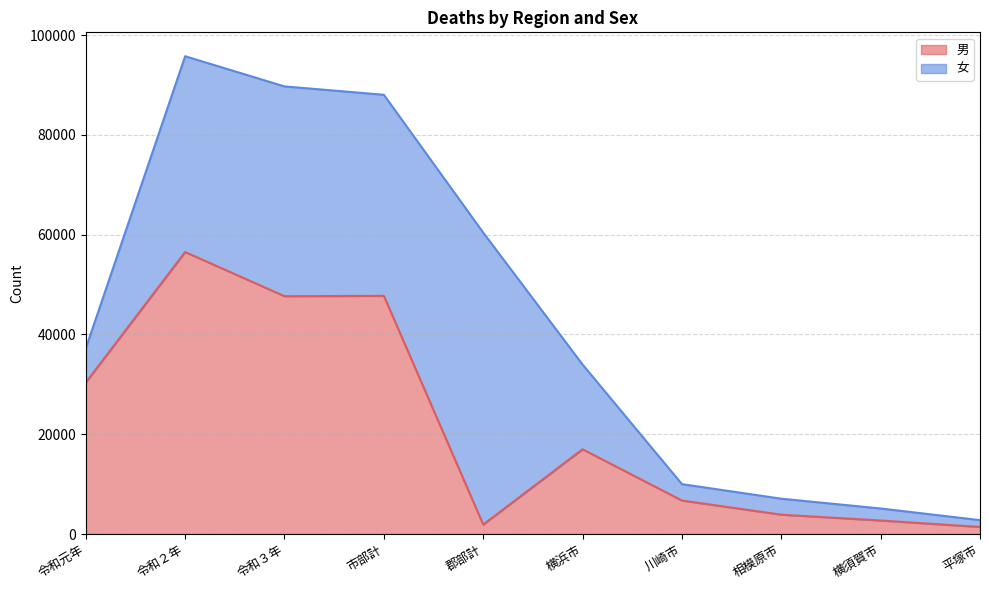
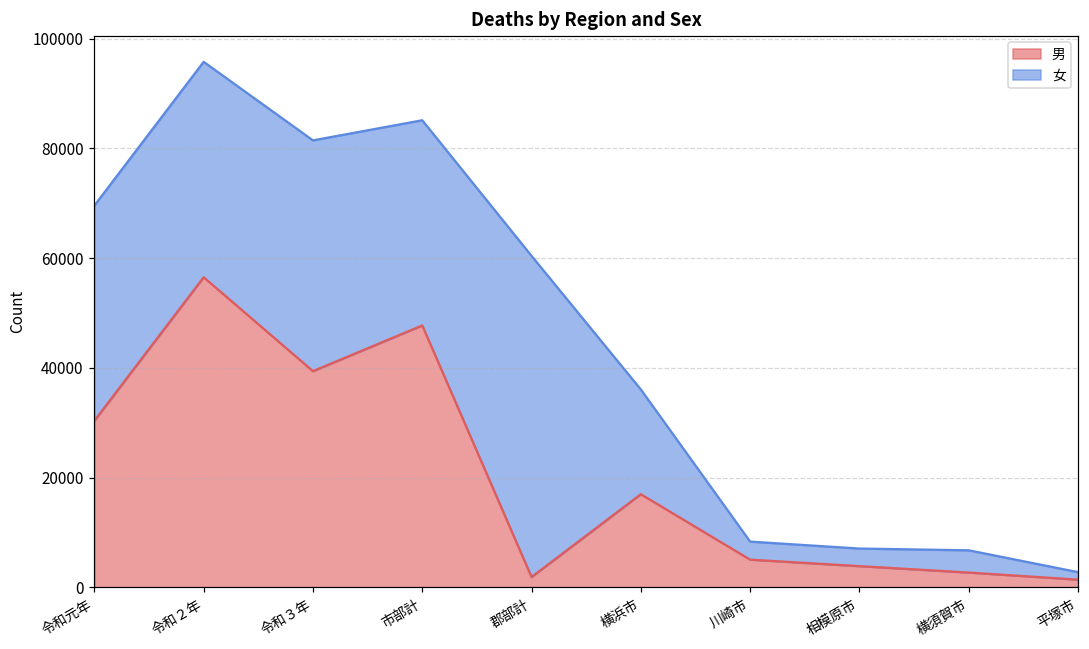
  {
    "男": {
      "令和元年": 30000,
      "令和２年": 57000,
-     "令和３年": 48000,
+     "令和３年": 39000,
      "市部計": 48000,
      "郡部計": 2000,
      "横浜市": 17000,
-     "川崎市": 7000,
+     "川崎市": 5000,
      "相模原市": 4000,
      "横須賀市": 3000,
      "平塚市": 1000
    },
    "女": {
-     "令和元年": 7000,
+     "令和元年": 39000,
      "令和２年": 39000,
      "令和３年": 42000,
-     "市部計": 40000,
+     "市部計": 37000,
      "郡部計": 59000,
-     "横浜市": 17000,
+     "横浜市": 19000,
      "川崎市": 3000,
      "相模原市": 3000,
-     "横須賀市": 2000,
+     "横須賀市": 4000,
      "平塚市": 1000
    }
  }
